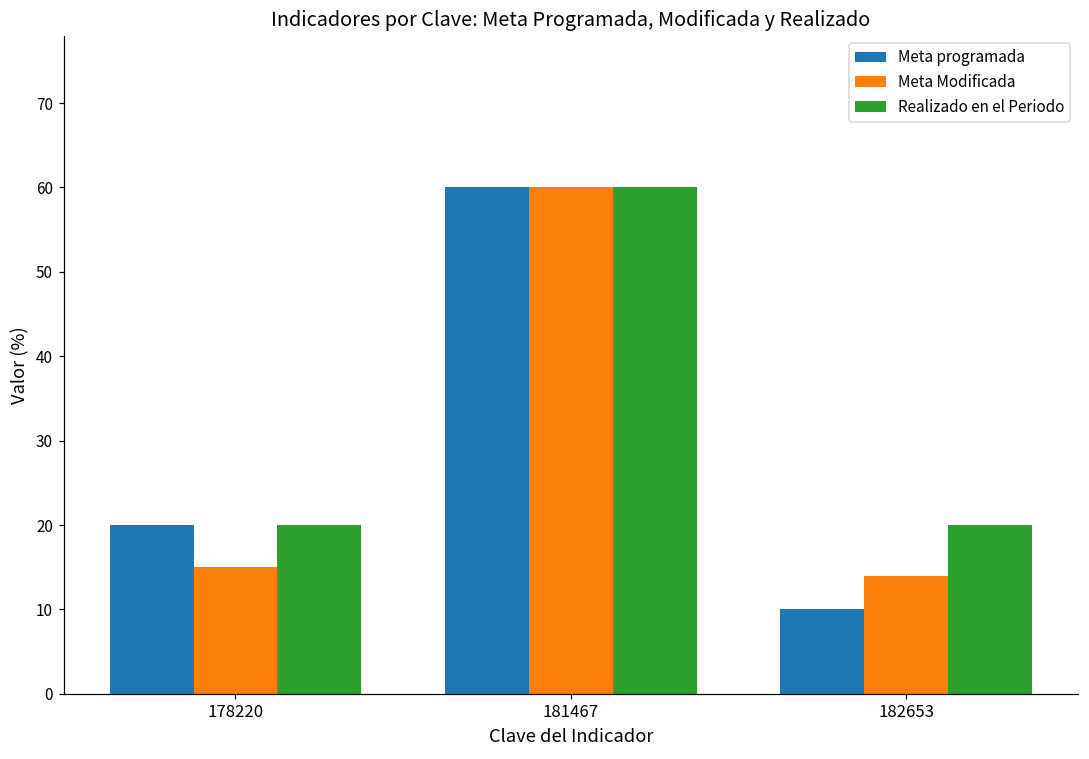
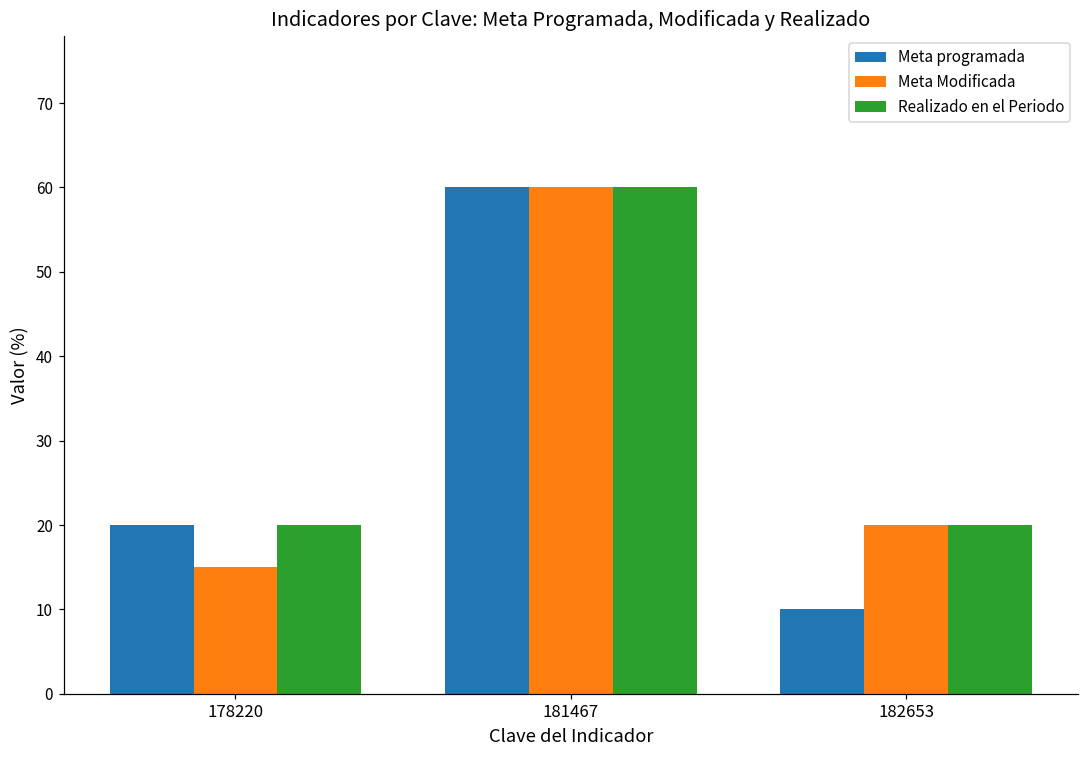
  {
    "Meta programada": {
      "178220": 20,
      "181467": 60,
      "182653": 10
    },
    "Meta Modificada": {
      "178220": 15,
      "181467": 60,
-     "182653": 14
+     "182653": 20
    },
    "Realizado en el Periodo": {
      "178220": 20,
      "181467": 60,
      "182653": 20
    }
  }
